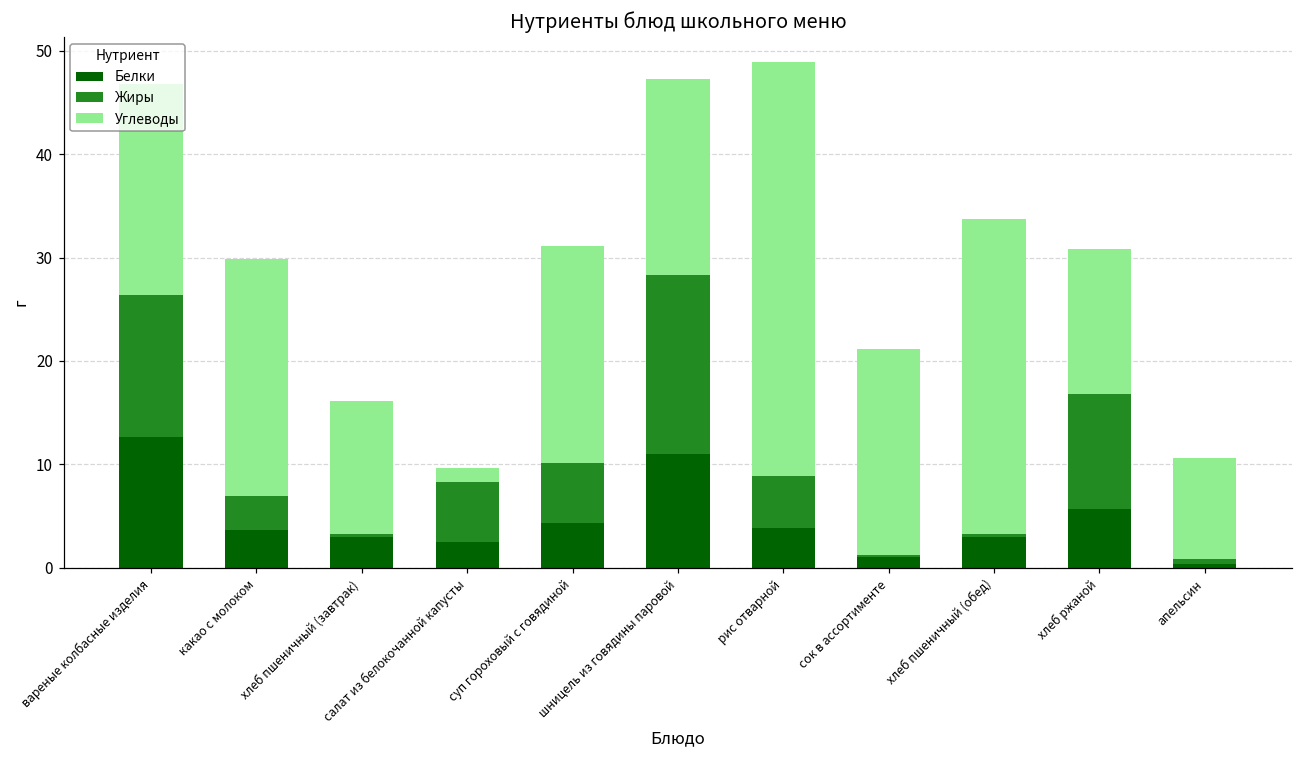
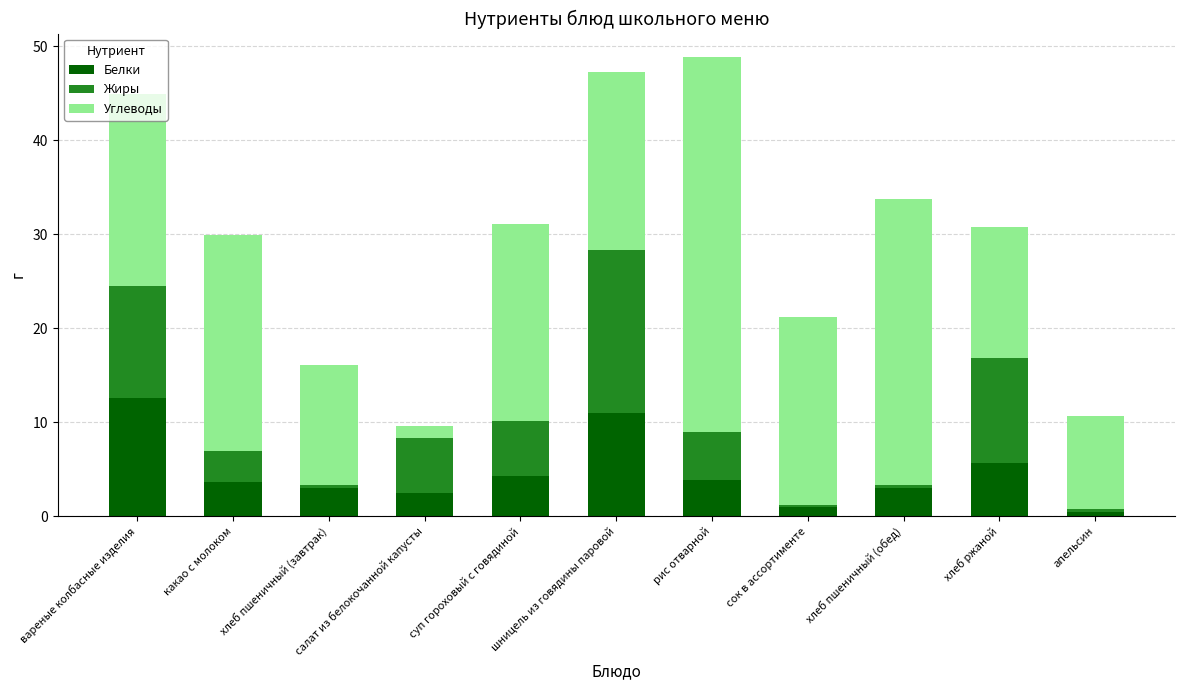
  {
    "Белки": {
      "вареные колбасные изделия": 13,
      "какао с молоком": 4,
      "хлеб пшеничный (завтрак)": 3,
      "салат из белокочанной капусты": 3,
      "суп гороховый с говядиной": 4,
      "шницель из говядины паровой": 11,
      "рис отварной": 4,
      "сок в ассортименте": 1,
      "хлеб пшеничный (обед)": 3,
      "хлеб ржаной": 6,
      "апельсин": 0
    },
    "Жиры": {
-     "вареные колбасные изделия": 14,
+     "вареные колбасные изделия": 12,
      "какао с молоком": 3,
      "хлеб пшеничный (завтрак)": 0,
      "салат из белокочанной капусты": 6,
      "суп гороховый с говядиной": 6,
      "шницель из говядины паровой": 17,
      "рис отварной": 5,
      "хлеб пшеничный (обед)": 0,
      "хлеб ржаной": 11,
      "апельсин": 0
    },
    "Углеводы": {
      "какао с молоком": 23,
      "хлеб пшеничный (завтрак)": 13,
      "салат из белокочанной капусты": 1,
      "суп гороховый с говядиной": 21,
      "шницель из говядины паровой": 19,
      "рис отварной": 40,
      "сок в ассортименте": 20,
      "хлеб пшеничный (обед)": 30,
      "хлеб ржаной": 14,
      "апельсин": 10
    }
  }
